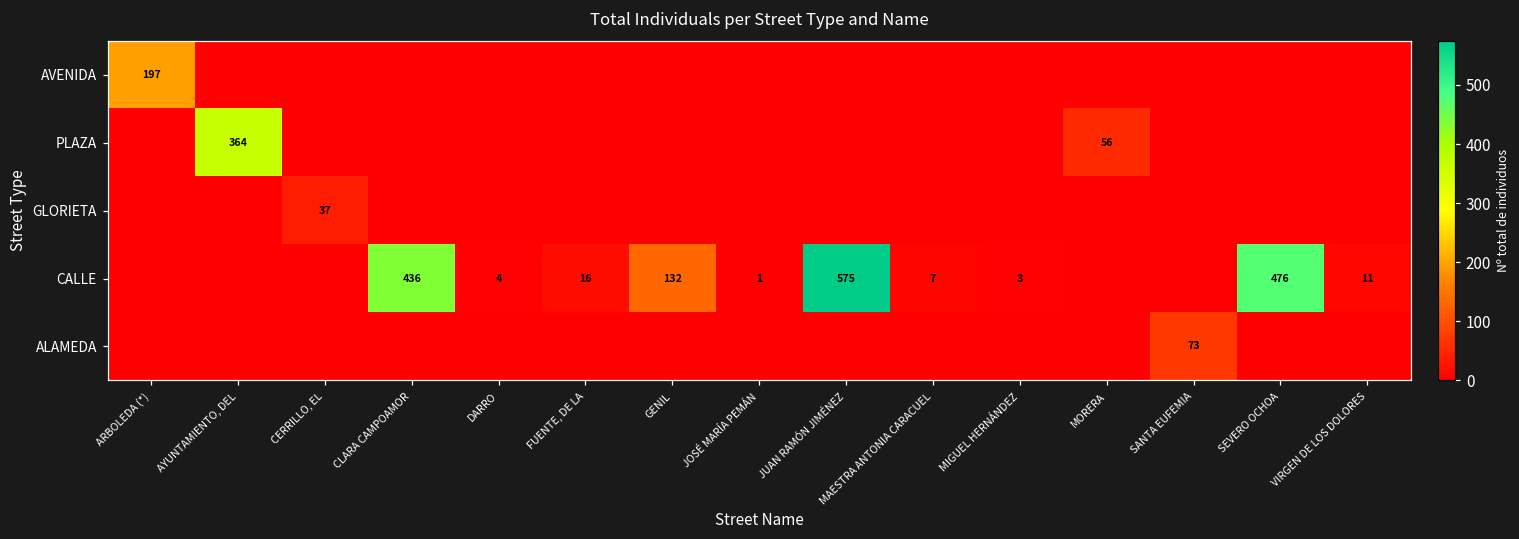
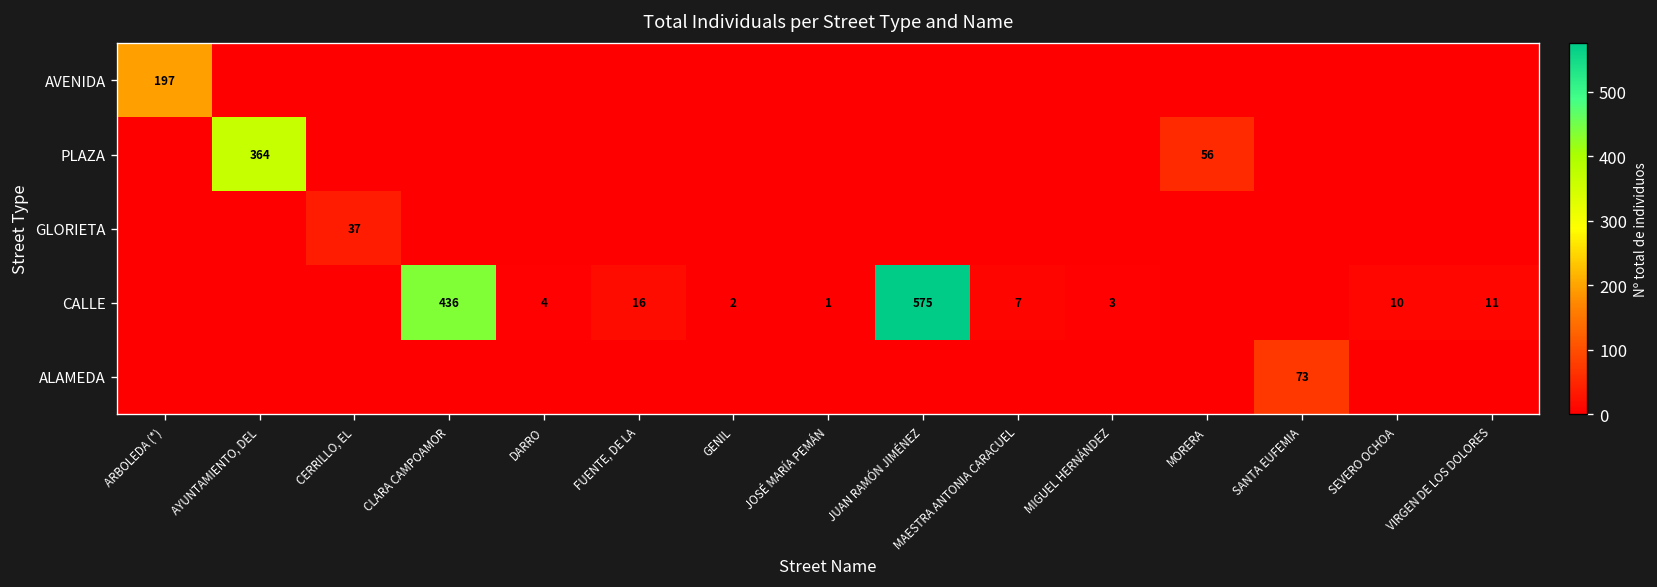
  {
    "AVENIDA": {
      "ARBOLEDA (*)": 197
    },
    "PLAZA": {
      "AYUNTAMIENTO, DEL": 364,
      "MORERA": 56
    },
    "GLORIETA": {
      "CERRILLO, EL": 37
    },
    "CALLE": {
      "CLARA CAMPOAMOR": 436,
      "DARRO": 4,
      "FUENTE, DE LA": 16,
-     "GENIL": 132,
+     "GENIL": 2,
      "JOSÉ MARÍA PEMÁN": 1,
      "JUAN RAMÓN JIMÉNEZ": 575,
      "MAESTRA ANTONIA CARACUEL": 7,
      "MIGUEL HERNÁNDEZ": 3,
-     "SEVERO OCHOA": 476,
+     "SEVERO OCHOA": 10,
      "VIRGEN DE LOS DOLORES": 11
    },
    "ALAMEDA": {
      "SANTA EUFEMIA": 73
    }
  }
